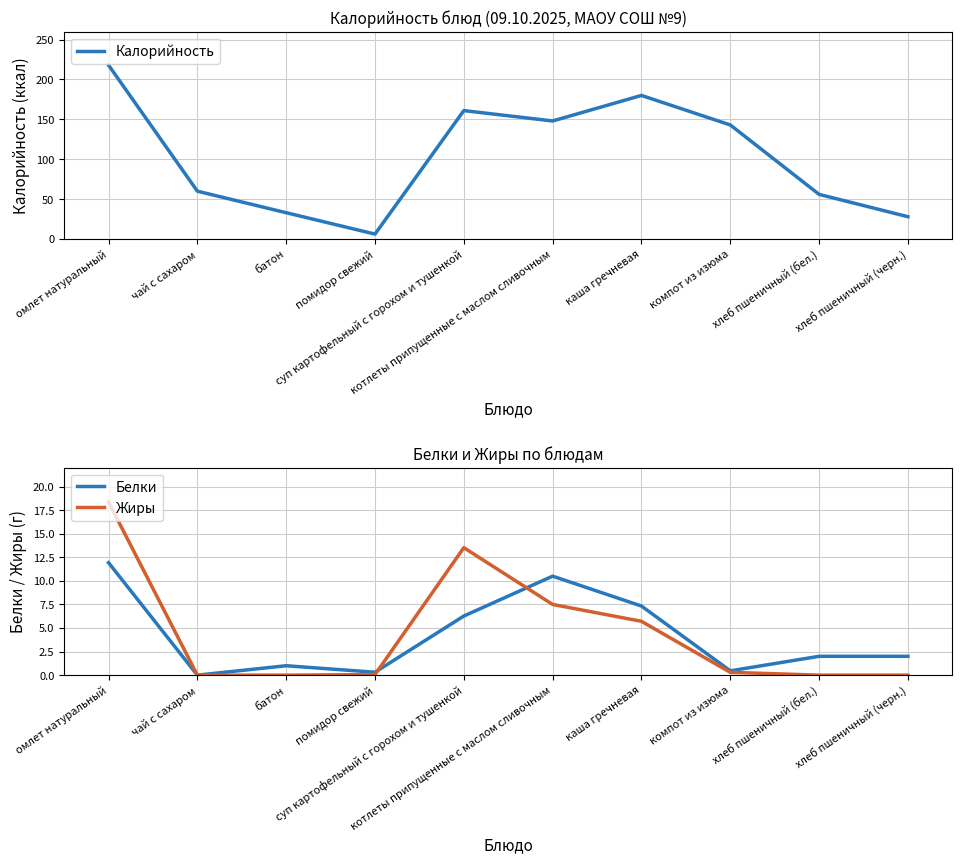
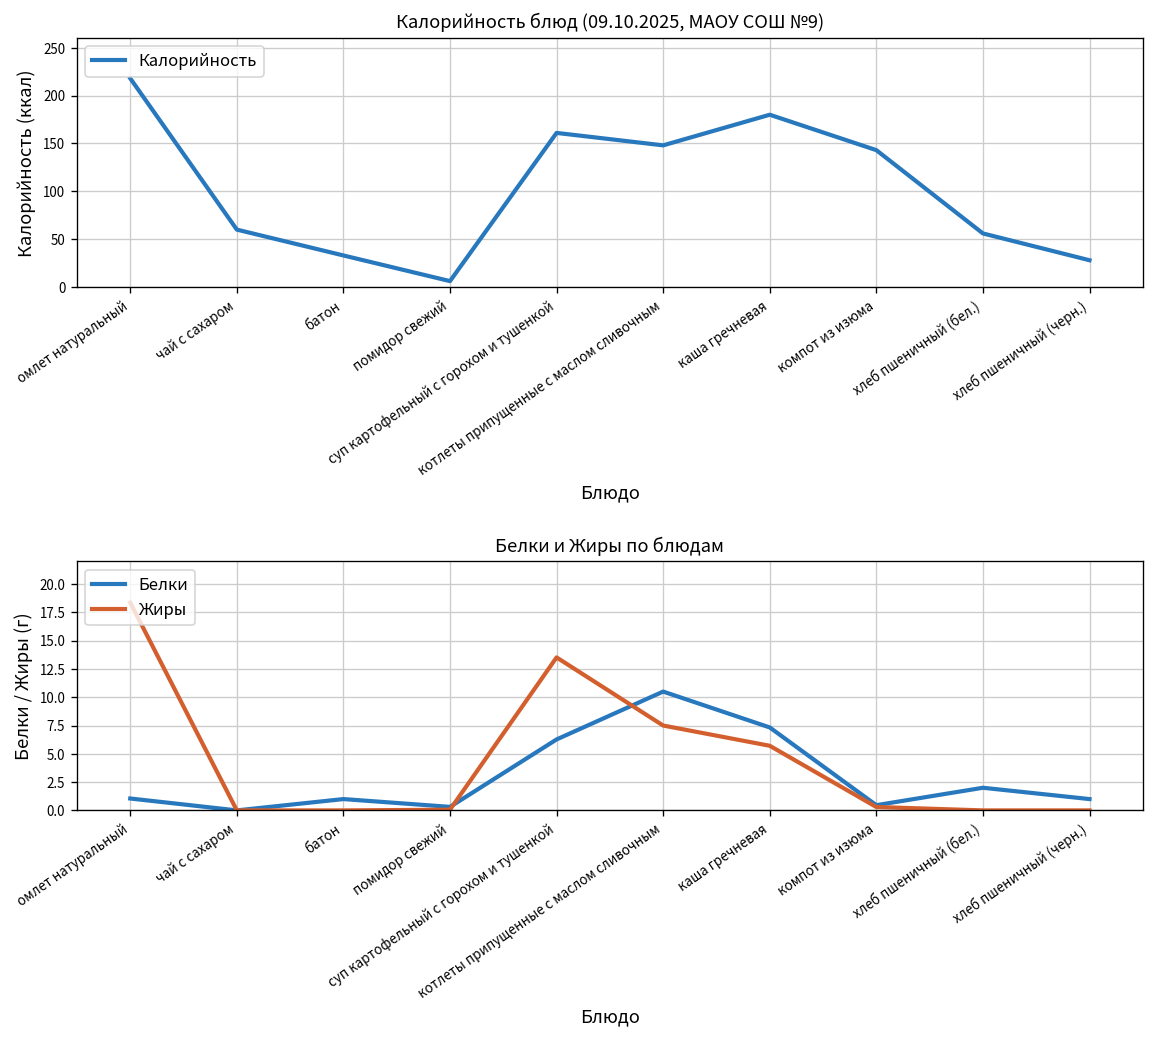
  {
    "Калорийность блюд (09.10.2025, МАОУ СОШ №9)": {
      "омлет натуральный": 220,
      "чай с сахаром": 60,
      "батон": 30,
      "помидор свежий": 10,
      "суп картофельный с горохом и тушенкой": 160,
      "котлеты припущенные с маслом сливочным": 150,
      "каша гречневая": 180,
      "компот из изюма": 140,
      "хлеб пшеничный (бел.)": 60,
      "хлеб пшеничный (черн.)": 30
    },
    "Белки и Жиры по блюдам": {
      "Белки": {
-       "омлет натуральный": 12,
+       "омлет натуральный": 1,
        "батон": 1,
        "суп картофельный с горохом и тушенкой": 6,
        "котлеты припущенные с маслом сливочным": 11,
        "каша гречневая": 7,
        "хлеб пшеничный (бел.)": 2,
-       "хлеб пшеничный (черн.)": 2
+       "хлеб пшеничный (черн.)": 1
      },
      "Жиры": {
        "батон": 0,
        "суп картофельный с горохом и тушенкой": 14,
        "котлеты припущенные с маслом сливочным": 8,
        "каша гречневая": 6,
        "хлеб пшеничный (бел.)": 0,
        "хлеб пшеничный (черн.)": 0
      }
    }
  }
